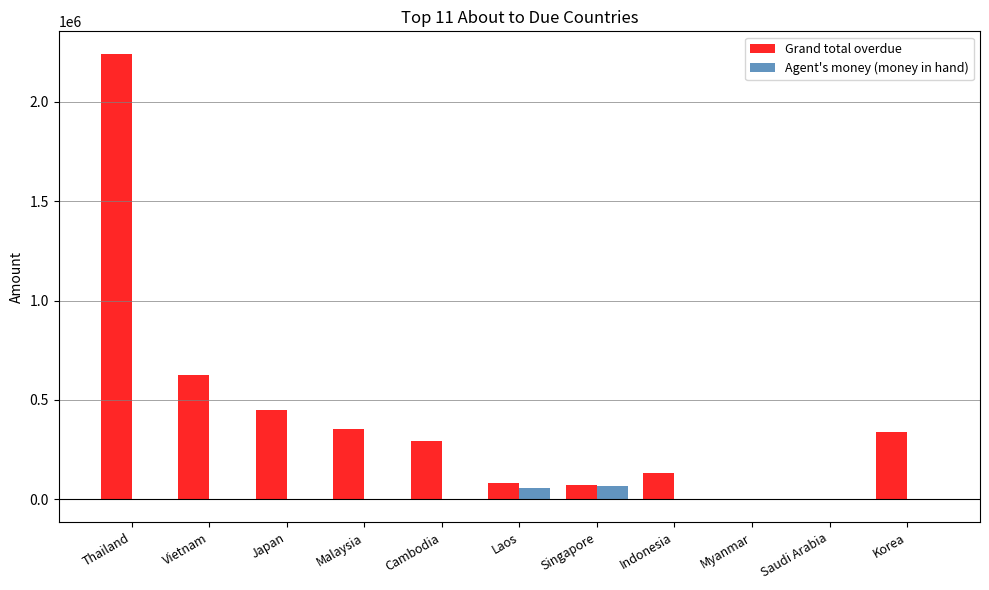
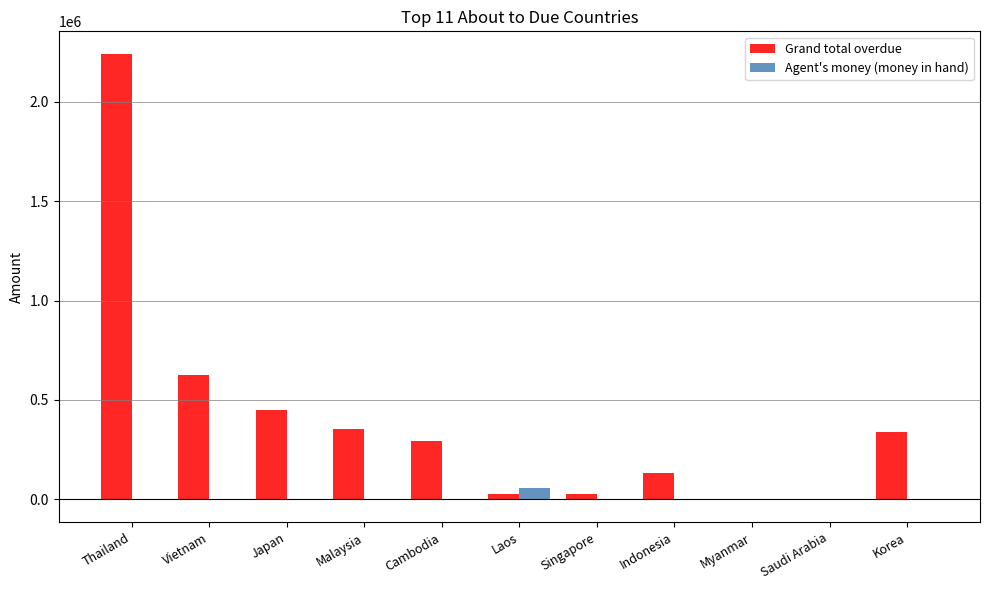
  {
    "Grand total overdue": {
      "Thailand": 2240000,
      "Vietnam": 630000,
      "Japan": 450000,
      "Malaysia": 350000,
      "Cambodia": 290000,
-     "Laos": 80000,
-     "Singapore": 70000,
+     "Laos": 30000,
+     "Singapore": 30000,
      "Indonesia": 130000,
      "Myanmar": 0,
      "Saudi Arabia": 0,
      "Korea": 340000
    },
    "Agent's money (money in hand)": {
      "Thailand": 0,
      "Japan": 0,
      "Cambodia": 0,
      "Laos": 60000,
-     "Singapore": 70000,
+     "Singapore": 0,
      "Myanmar": 0,
      "Saudi Arabia": 0,
      "Korea": 0
    }
  }
